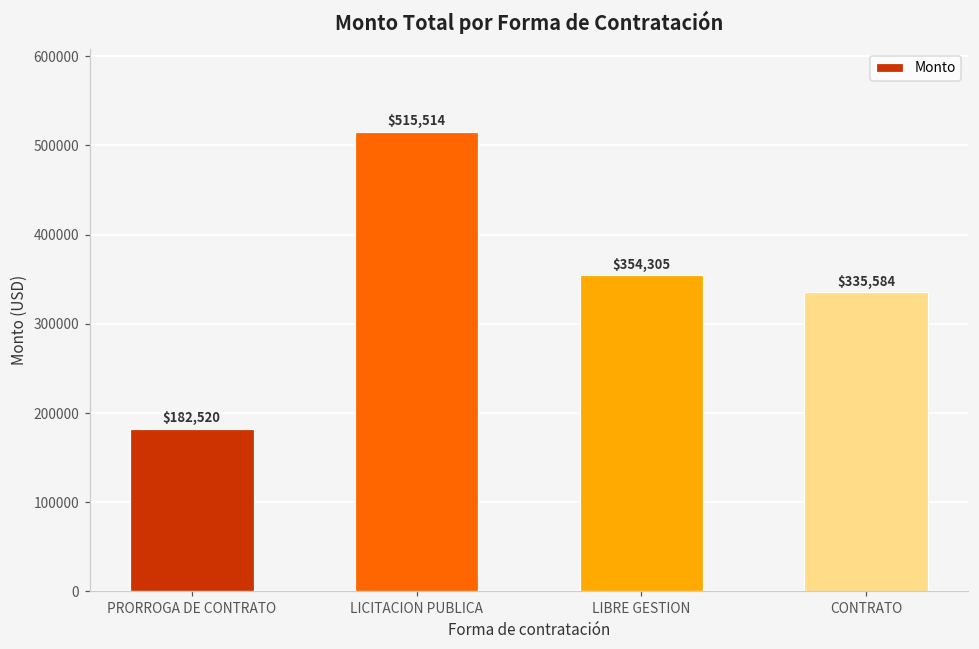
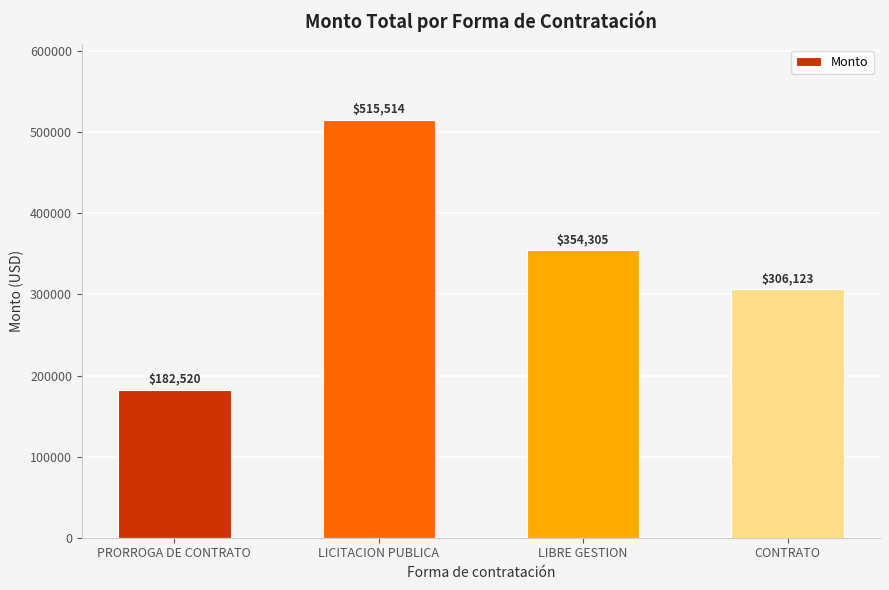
  {
    "PRORROGA DE CONTRATO": "$182,520",
    "LICITACION PUBLICA": "$515,514",
    "LIBRE GESTION": "$354,305",
-   "CONTRATO": "$335,584"
+   "CONTRATO": "$306,123"
  }
